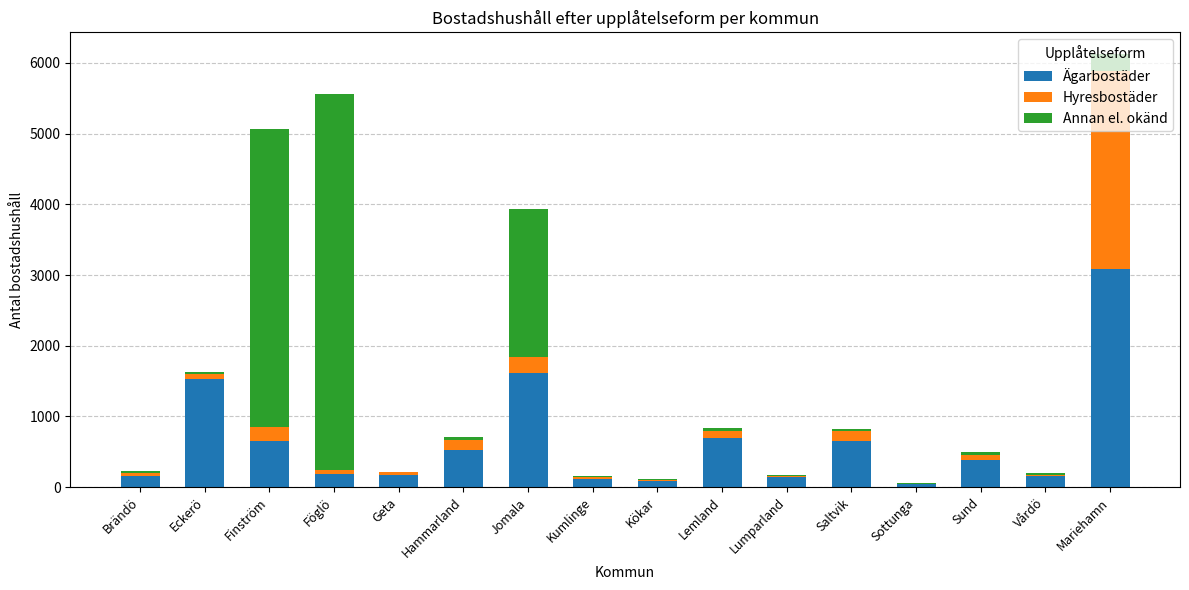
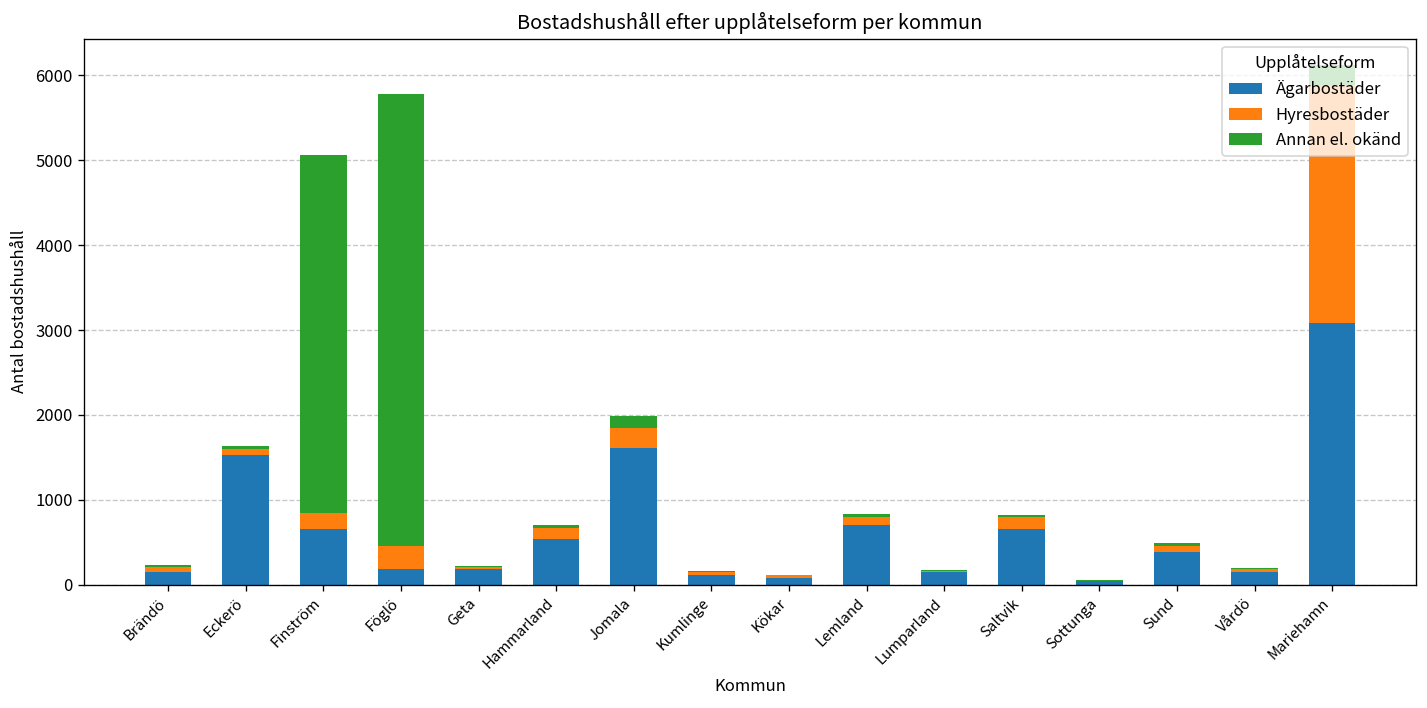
  {
    "Ägarbostäder": {
      "Brändö": 200,
      "Eckerö": 1500,
      "Finström": 700,
      "Föglö": 200,
      "Geta": 200,
      "Hammarland": 500,
      "Jomala": 1600,
      "Kumlinge": 100,
      "Kökar": 100,
      "Lemland": 700,
      "Lumparland": 100,
      "Saltvik": 700,
      "Sottunga": 0,
      "Sund": 400,
      "Vårdö": 200,
      "Mariehamn": 3100
    },
    "Hyresbostäder": {
      "Brändö": 100,
      "Eckerö": 100,
      "Finström": 200,
-     "Föglö": 100,
+     "Föglö": 300,
      "Hammarland": 100,
      "Jomala": 200,
      "Lemland": 100,
      "Saltvik": 100,
      "Sund": 100
    },
    "Annan el. okänd": {
      "Finström": 4200,
      "Föglö": 5300,
      "Hammarland": 0,
-     "Jomala": 2100,
+     "Jomala": 100,
      "Lemland": 0,
      "Sund": 0
    }
  }
